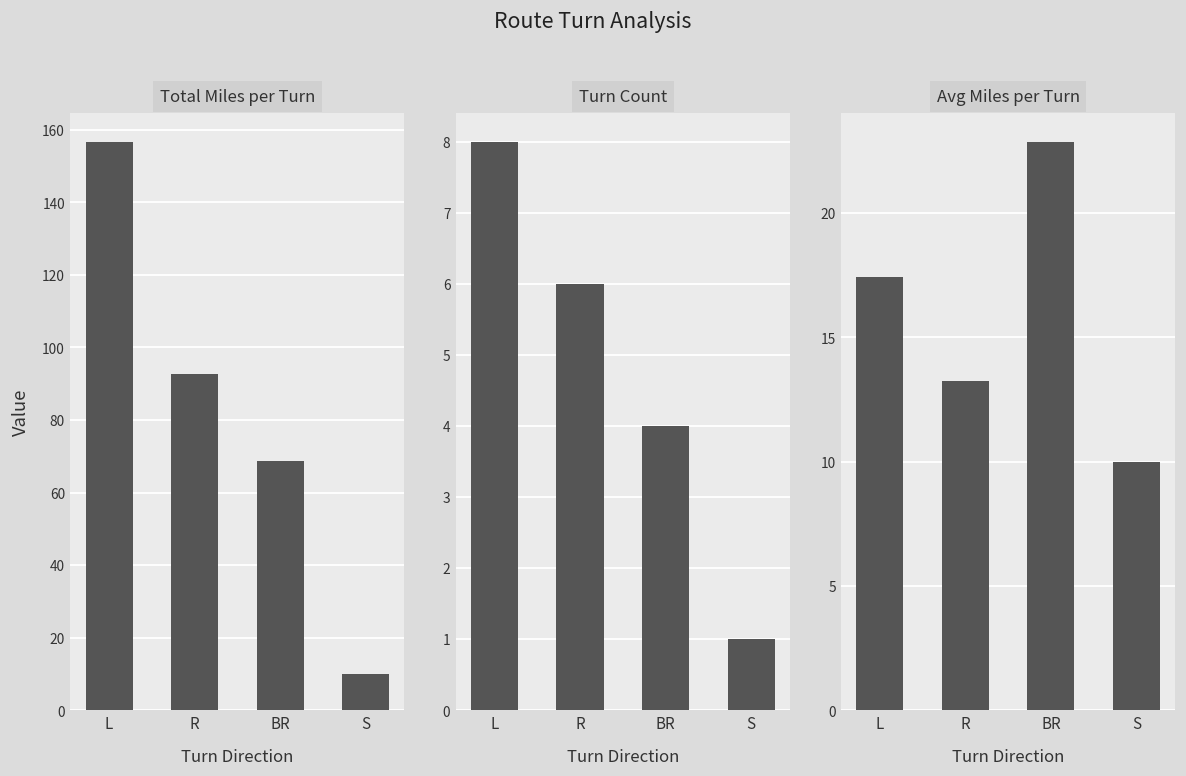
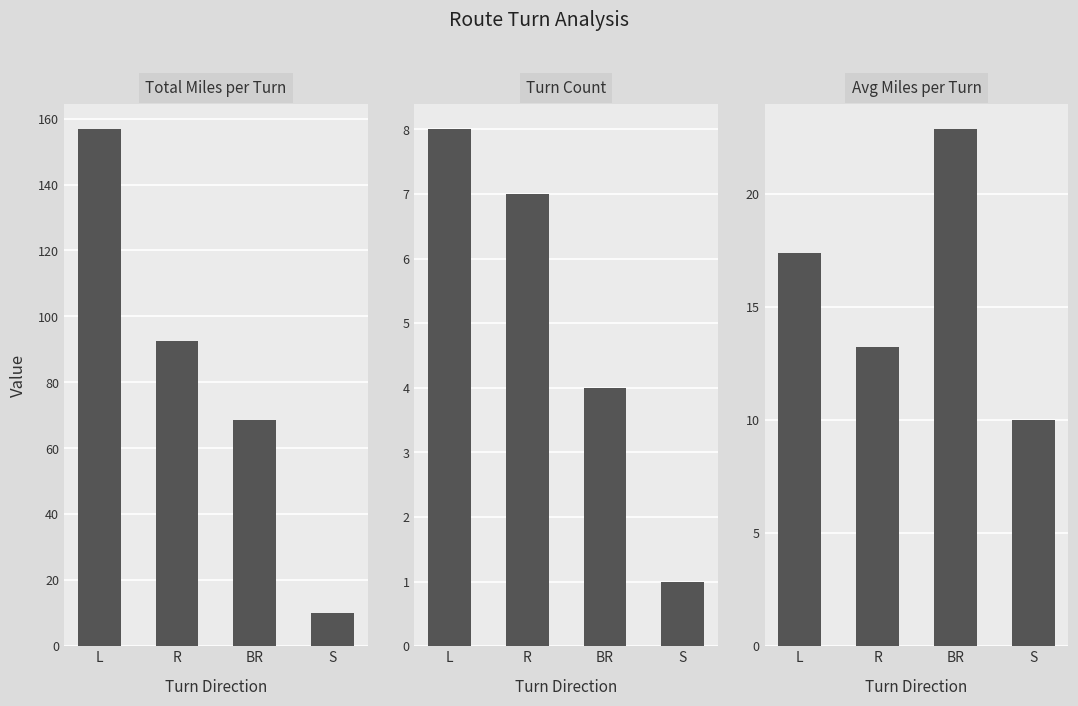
  {
    "Total Miles per Turn": {
      "L": 157,
      "R": 93,
      "BR": 69,
      "S": 10
    },
    "Turn Count": {
      "L": 8,
-     "R": 6,
+     "R": 7,
      "BR": 4,
      "S": 1
    },
    "Avg Miles per Turn": {
      "L": 17.4,
      "R": 13.2,
      "BR": 22.9,
      "S": 10.0
    }
  }
